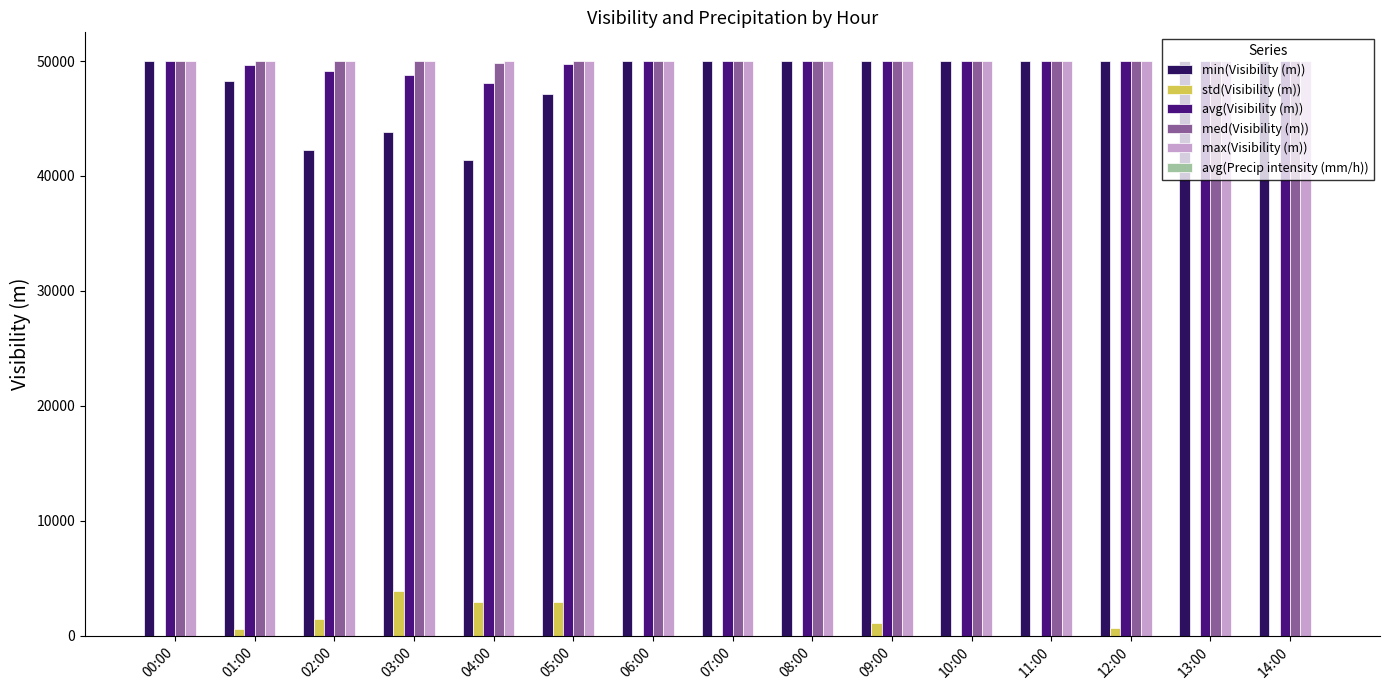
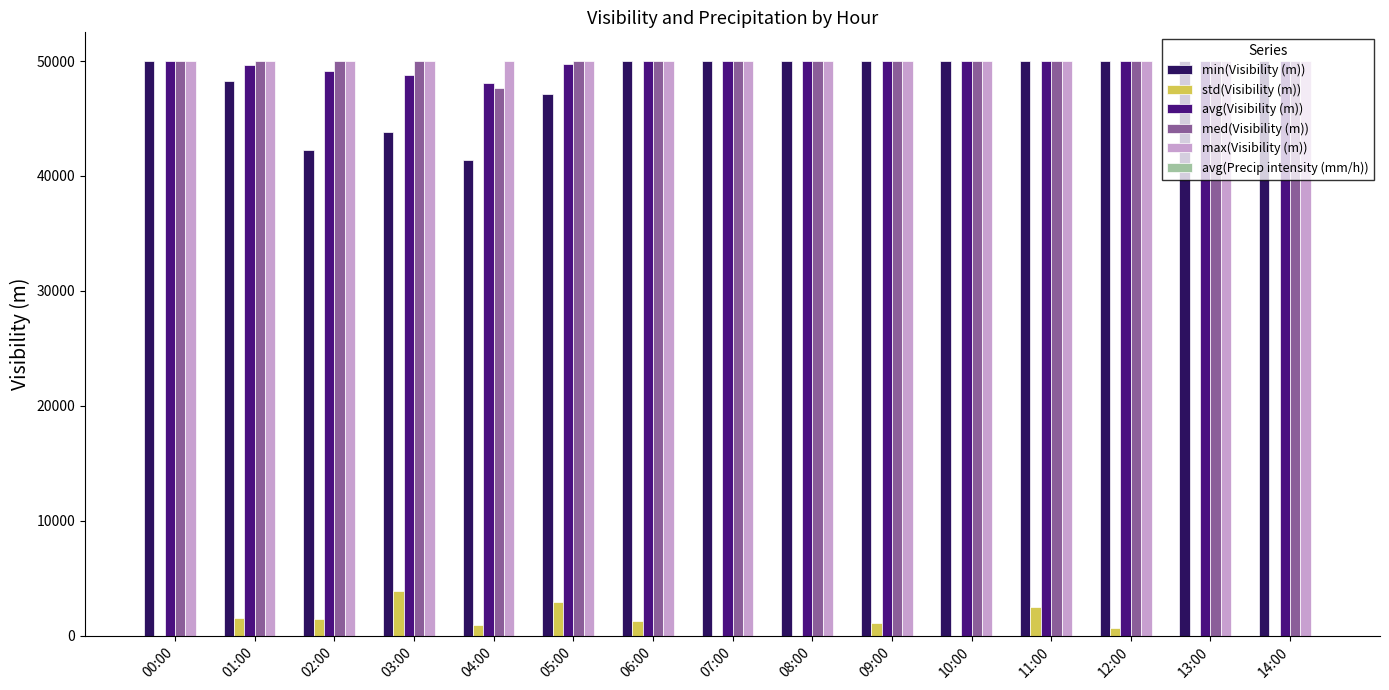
  {
    "std(Visibility (m))": {
      "00:00": 0,
-     "01:00": 600,
+     "01:00": 1500,
      "02:00": 1500,
      "03:00": 3900,
-     "04:00": 2900,
+     "04:00": 1000,
      "05:00": 2900,
-     "06:00": 0,
+     "06:00": 1300,
      "07:00": 0,
      "08:00": 0,
      "09:00": 1100,
      "10:00": 0,
-     "11:00": 0,
+     "11:00": 2500,
      "12:00": 700,
      "13:00": 0,
      "14:00": 0
    },
    "med(Visibility (m))": {
      "00:00": 50000,
      "01:00": 50000,
      "02:00": 50000,
      "03:00": 50000,
-     "04:00": 49800,
+     "04:00": 47700,
      "05:00": 50000,
      "06:00": 50000,
      "07:00": 50000,
      "08:00": 50000,
      "09:00": 50000,
      "10:00": 50000,
      "11:00": 50000,
      "12:00": 50000
    },
    "max(Visibility (m))": {
      "00:00": 50000,
      "01:00": 50000,
      "02:00": 50000,
      "03:00": 50000,
      "04:00": 50000,
      "05:00": 50000,
      "06:00": 50000,
      "07:00": 50000,
      "08:00": 50000,
      "09:00": 50000,
      "10:00": 50000,
      "11:00": 50000,
      "12:00": 50000
    },
    "avg(Precip intensity (mm/h))": {
      "00:00": 0,
      "01:00": 0,
      "02:00": 0,
      "03:00": 0,
      "04:00": 0,
      "05:00": 0,
      "06:00": 0,
      "07:00": 0,
      "08:00": 0,
      "09:00": 0,
      "10:00": 0,
      "11:00": 0,
      "12:00": 0,
      "13:00": 0,
      "14:00": 0
    }
  }
